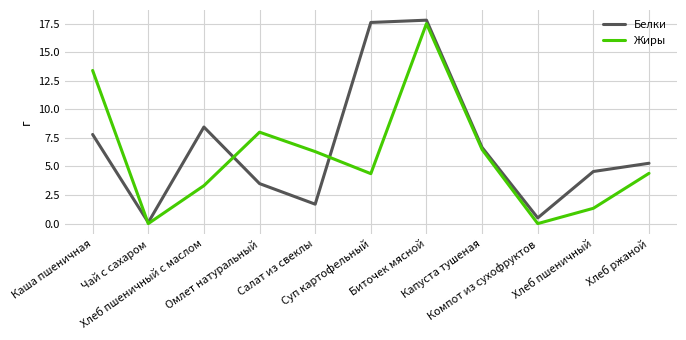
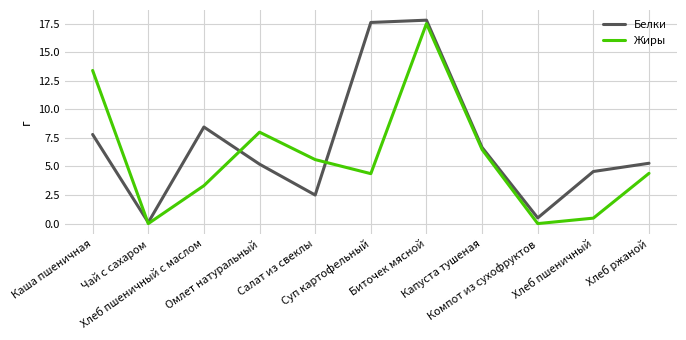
  {
    "Белки": {
      "Каша пшеничная": 7.8,
      "Хлеб пшеничный с маслом": 8.5,
-     "Омлет натуральный": 3.5,
-     "Салат из свеклы": 1.7,
+     "Омлет натуральный": 5.2,
+     "Салат из свеклы": 2.5,
      "Суп картофельный": 17.6,
      "Биточек мясной": 17.8,
      "Компот из сухофруктов": 0.5,
      "Хлеб пшеничный": 4.6,
      "Хлеб ржаной": 5.3
    },
    "Жиры": {
      "Каша пшеничная": 13.4,
      "Хлеб пшеничный с маслом": 3.3,
      "Омлет натуральный": 8.0,
-     "Салат из свеклы": 6.3,
+     "Салат из свеклы": 5.6,
      "Суп картофельный": 4.4,
      "Биточек мясной": 17.5,
      "Компот из сухофруктов": 0.0,
-     "Хлеб пшеничный": 1.3,
+     "Хлеб пшеничный": 0.5,
      "Хлеб ржаной": 4.4
    }
  }
